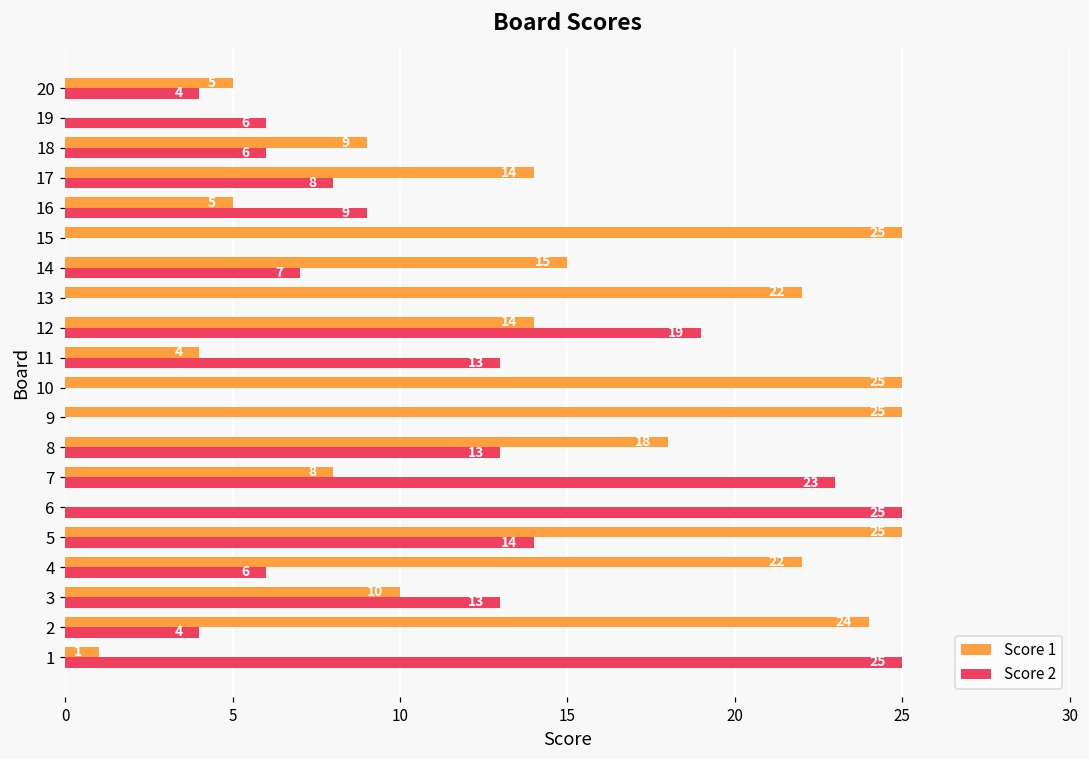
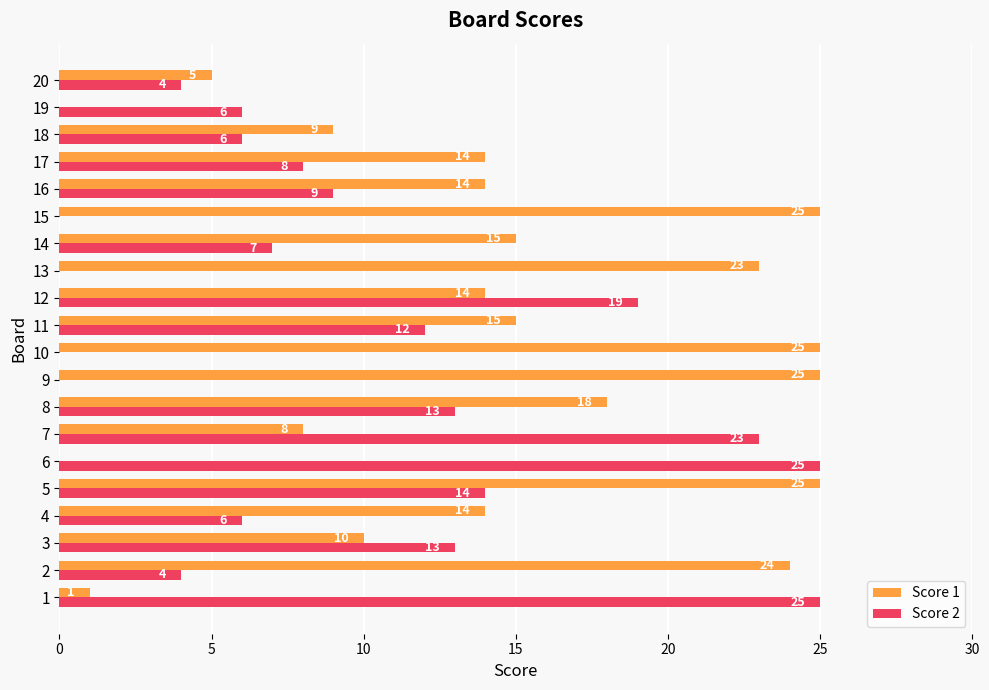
  {
    "Score 1": {
      "20": 5,
      "18": 9,
      "17": 14,
-     "16": 5,
+     "16": 14,
      "15": 25,
      "14": 15,
-     "13": 22,
+     "13": 23,
      "12": 14,
-     "11": 4,
+     "11": 15,
      "10": 25,
      "9": 25,
      "8": 18,
      "7": 8,
      "5": 25,
-     "4": 22,
+     "4": 14,
      "3": 10,
      "2": 24,
      "1": 1
    },
    "Score 2": {
      "20": 4,
      "19": 6,
      "18": 6,
      "17": 8,
      "16": 9,
      "14": 7,
-     "11": 13,
+     "11": 12,
      "8": 13,
      "7": 23,
      "6": 25,
      "5": 14,
      "4": 6,
      "3": 13,
      "2": 4,
      "1": 25
    }
  }
